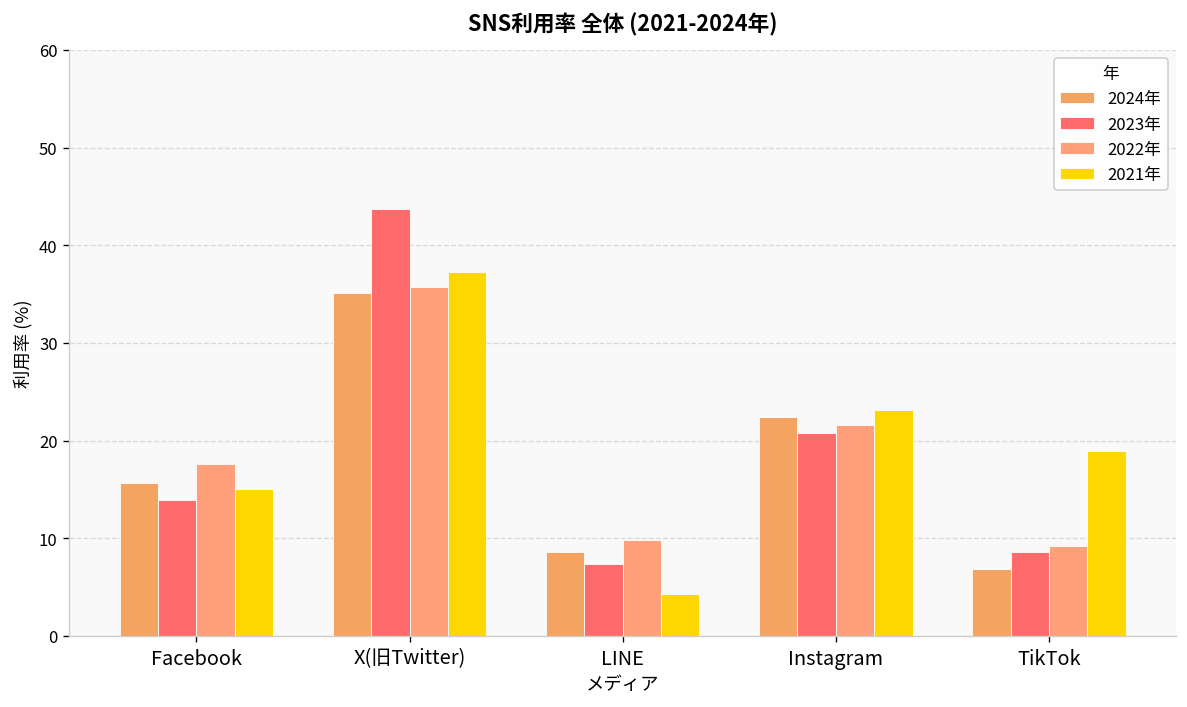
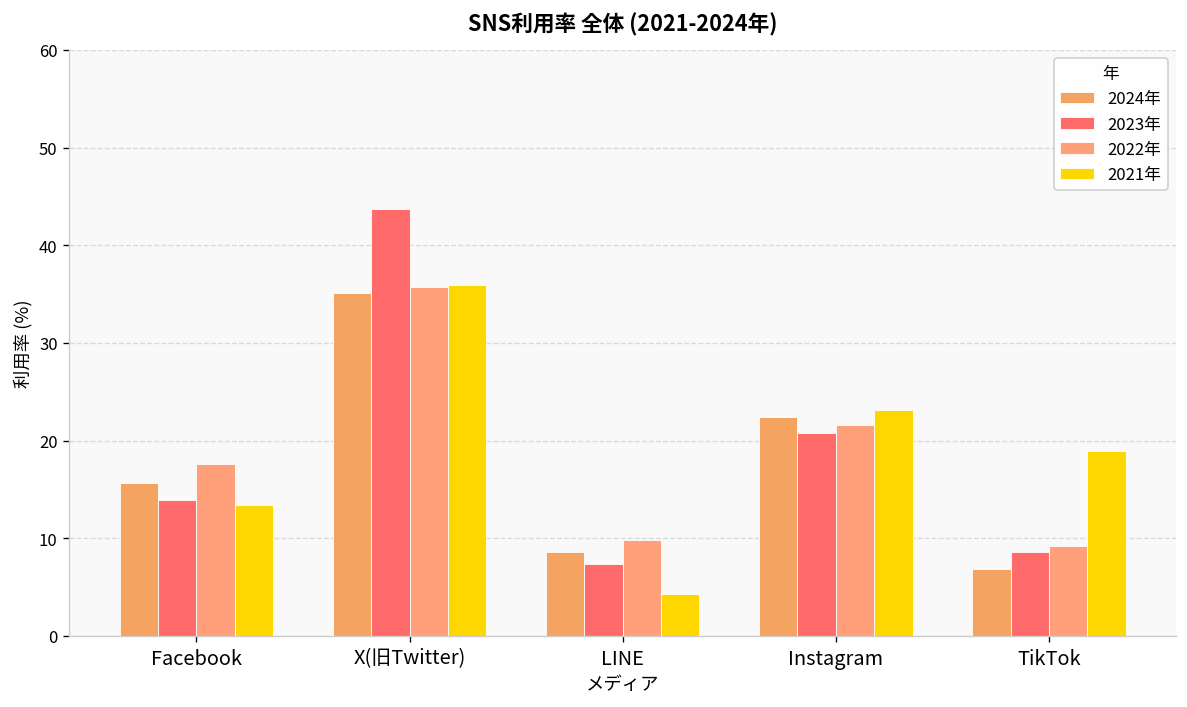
  {
    "2021年": {
-     "Facebook": 15,
-     "X(旧Twitter)": 37,
+     "Facebook": 13,
+     "X(旧Twitter)": 36,
      "LINE": 4,
      "Instagram": 23,
      "TikTok": 19
    }
  }
